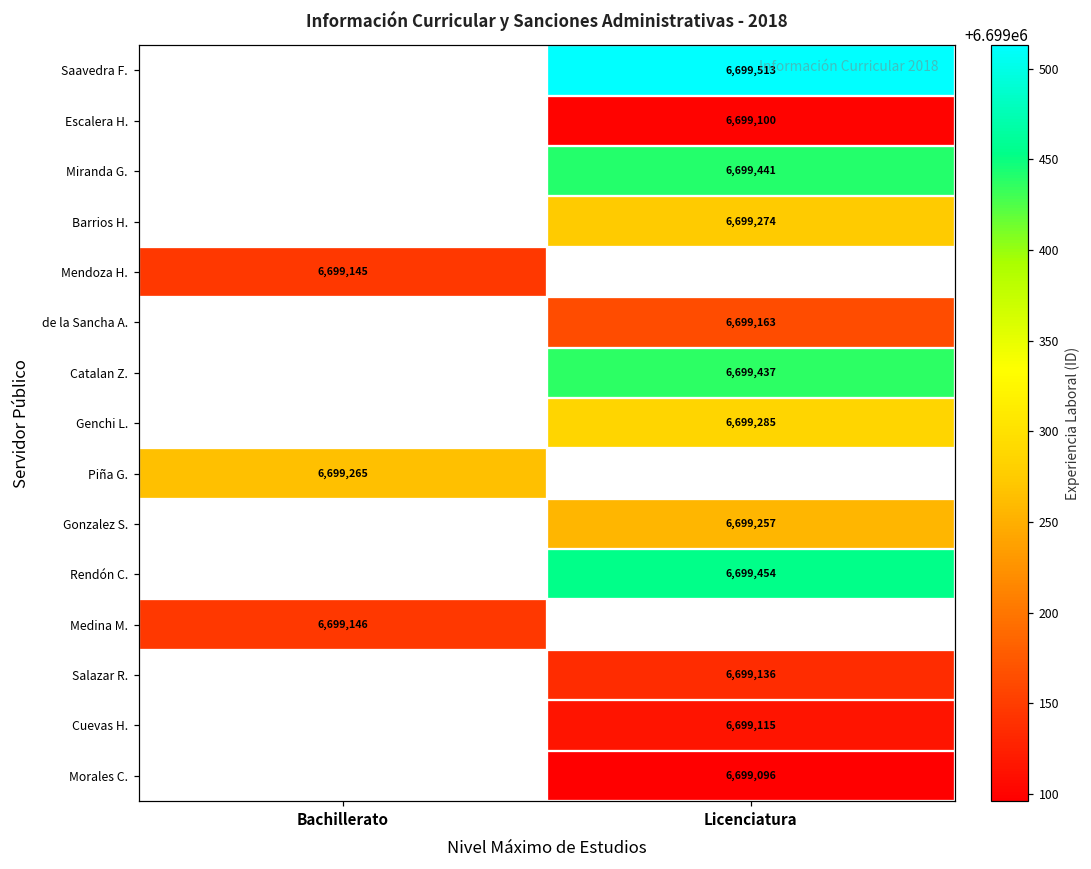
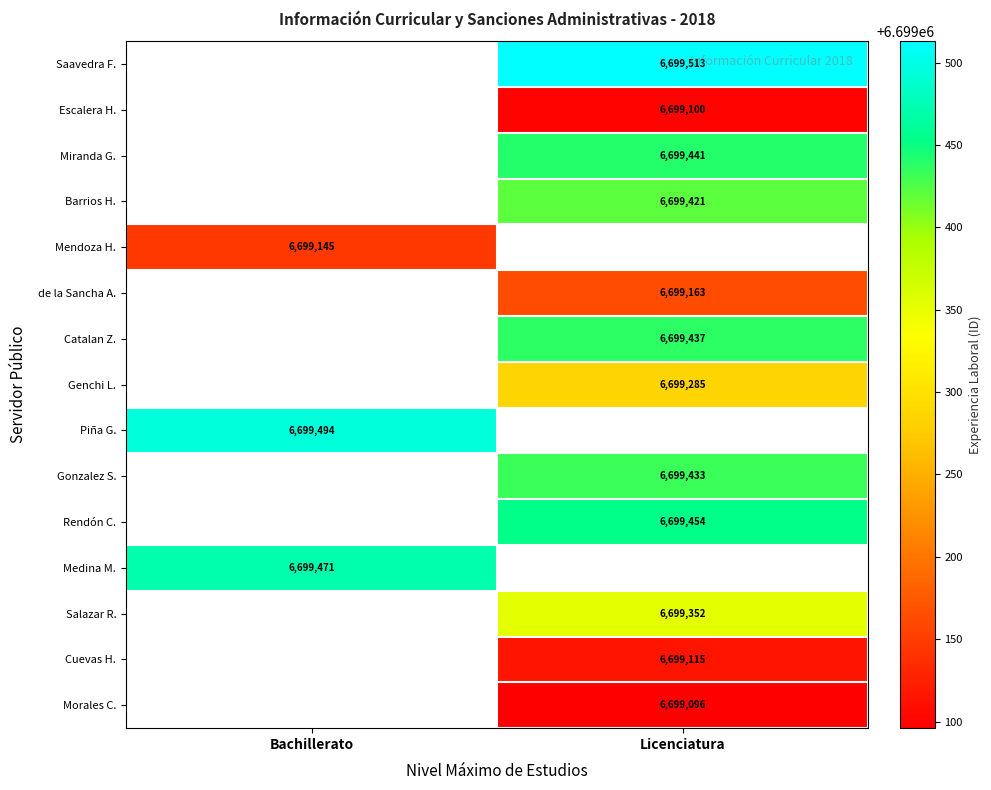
  {
    "Saavedra F.": {
      "Licenciatura": "2018"
    },
    "Escalera H.": {
      "Licenciatura": "6,699,100"
    },
    "Miranda G.": {
      "Licenciatura": "6,699,441"
    },
    "Barrios H.": {
-     "Licenciatura": "6,699,274"
+     "Licenciatura": "6,699,421"
    },
    "Mendoza H.": {
      "Bachillerato": "6,699,145"
    },
    "de la Sancha A.": {
      "Licenciatura": "6,699,163"
    },
    "Catalan Z.": {
      "Licenciatura": "6,699,437"
    },
    "Genchi L.": {
      "Licenciatura": "6,699,285"
    },
    "Piña G.": {
-     "Bachillerato": "6,699,265"
+     "Bachillerato": "6,699,494"
    },
    "Gonzalez S.": {
-     "Licenciatura": "6,699,257"
+     "Licenciatura": "6,699,433"
    },
    "Rendón C.": {
      "Licenciatura": "6,699,454"
    },
    "Medina M.": {
-     "Bachillerato": "6,699,146"
+     "Bachillerato": "6,699,471"
    },
    "Salazar R.": {
-     "Licenciatura": "6,699,136"
+     "Licenciatura": "6,699,352"
    },
    "Cuevas H.": {
      "Licenciatura": "6,699,115"
    },
    "Morales C.": {
      "Licenciatura": "6,699,096"
    }
  }
